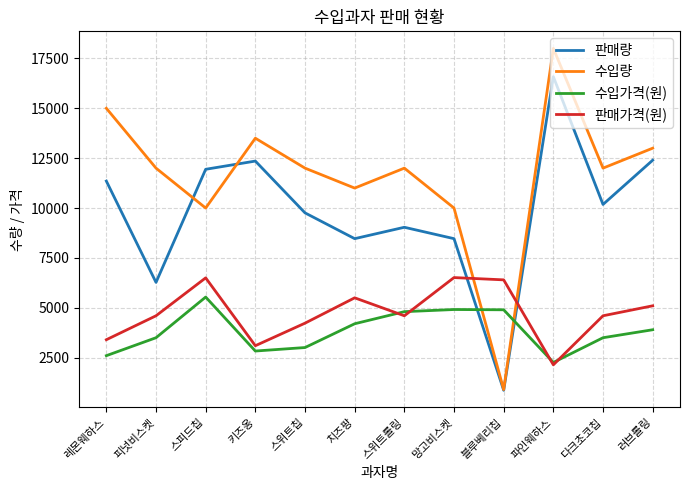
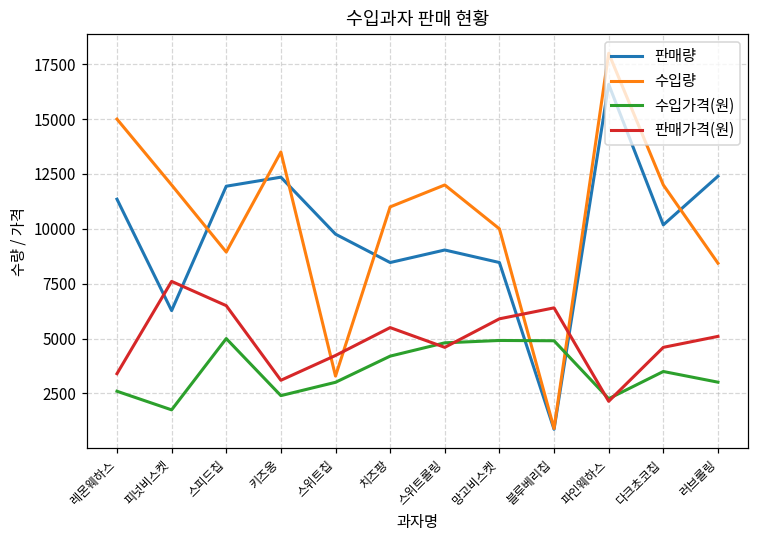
  {
    "판매량": {
      "레몬웨하스": 11400,
      "피넛비스켓": 6300,
      "스피드칩": 11900,
      "키즈옹": 12400,
      "스위트칩": 9800,
      "치즈팡": 8500,
      "스위트롤링": 9000,
      "망고비스켓": 8500,
      "다크초코칩": 10200,
      "러브롤링": 12400
    },
    "수입량": {
      "레몬웨하스": 15000,
      "피넛비스켓": 12000,
-     "스피드칩": 10000,
+     "스피드칩": 8900,
      "키즈옹": 13500,
-     "스위트칩": 12000,
+     "스위트칩": 3300,
      "치즈팡": 11000,
      "스위트롤링": 12000,
      "망고비스켓": 10000,
      "다크초코칩": 12000,
-     "러브롤링": 13000
+     "러브롤링": 8400
    },
    "수입가격(원)": {
      "레몬웨하스": 2600,
-     "피넛비스켓": 3500,
-     "스피드칩": 5500,
-     "키즈옹": 2800,
+     "피넛비스켓": 1800,
+     "스피드칩": 5000,
+     "키즈옹": 2400,
      "스위트칩": 3000,
      "치즈팡": 4200,
      "스위트롤링": 4800,
      "망고비스켓": 4900,
      "블루베리칩": 4900,
      "다크초코칩": 3500,
-     "러브롤링": 3900
+     "러브롤링": 3000
    },
    "판매가격(원)": {
      "레몬웨하스": 3400,
-     "피넛비스켓": 4600,
+     "피넛비스켓": 7600,
      "스피드칩": 6500,
      "키즈옹": 3100,
      "스위트칩": 4200,
      "치즈팡": 5500,
      "스위트롤링": 4600,
-     "망고비스켓": 6500,
+     "망고비스켓": 5900,
      "블루베리칩": 6400,
      "다크초코칩": 4600,
      "러브롤링": 5100
    }
  }
